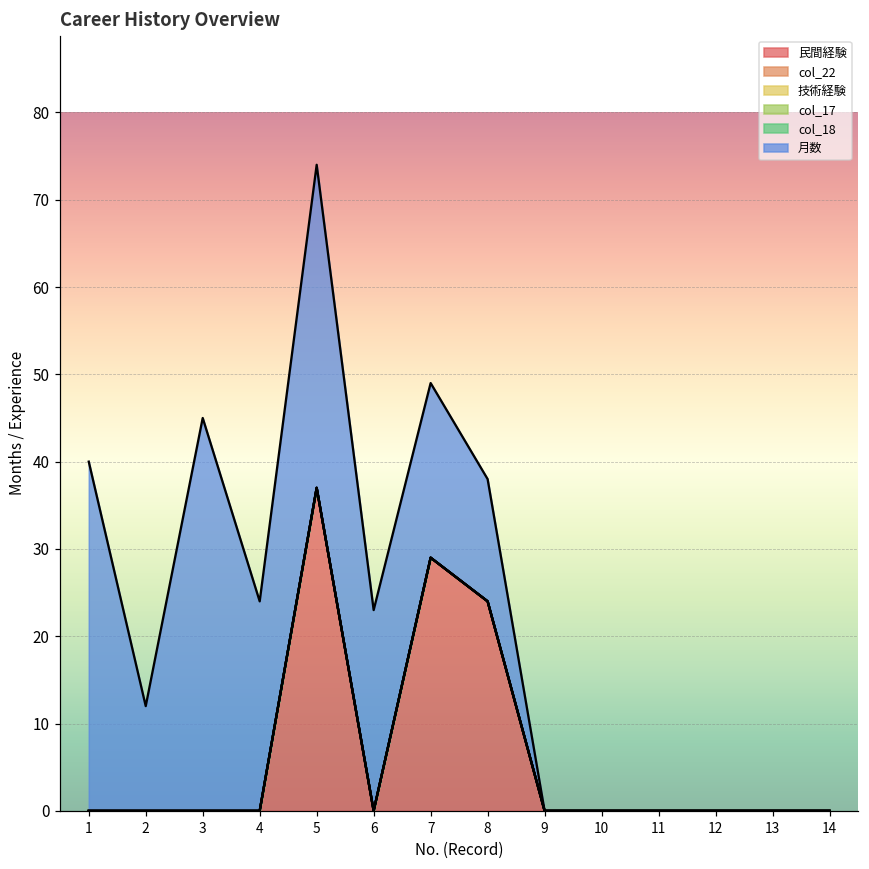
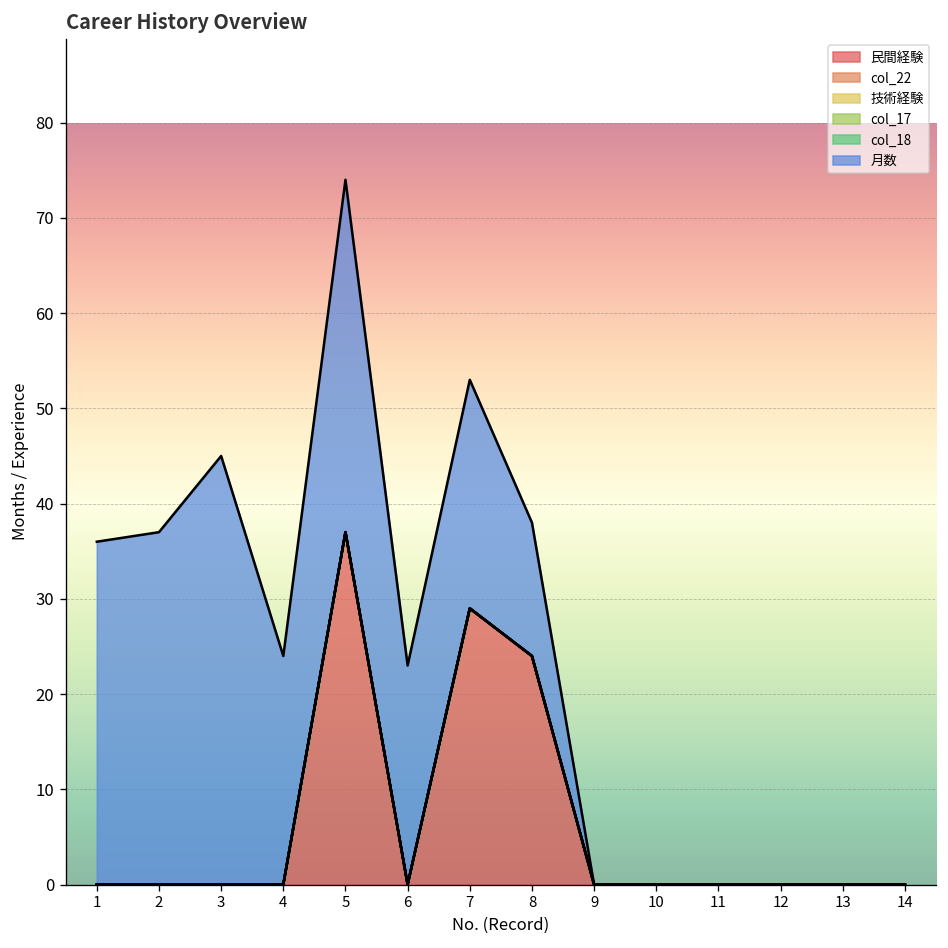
  {
    "col_18": {
      "1": 0,
      "2": 0,
      "3": 0,
      "4": 0,
      "5": 37,
      "6": 0,
      "7": 29,
      "8": 24
    },
    "月数": {
-     "1": 40,
-     "2": 12,
+     "1": 36,
+     "2": 37,
      "3": 45,
      "4": 24,
      "5": 37,
      "6": 23,
-     "7": 20,
+     "7": 24,
      "8": 14
    }
  }
